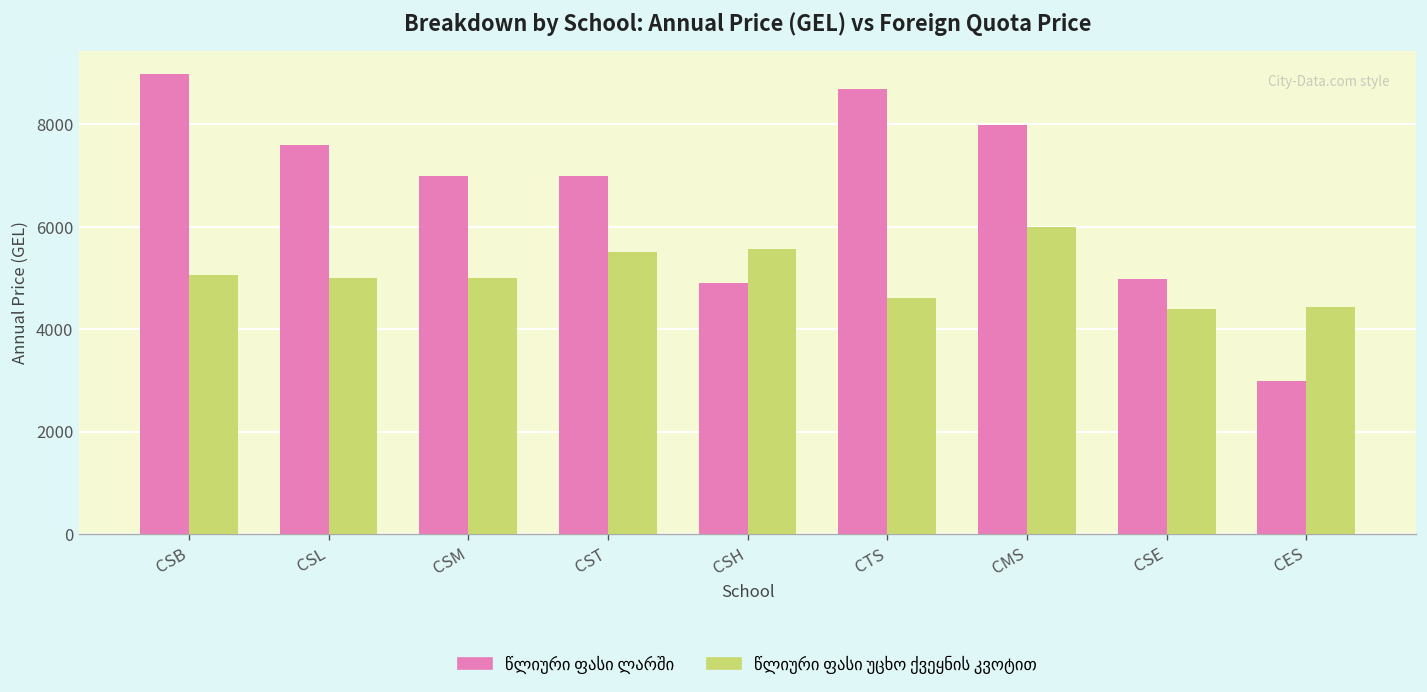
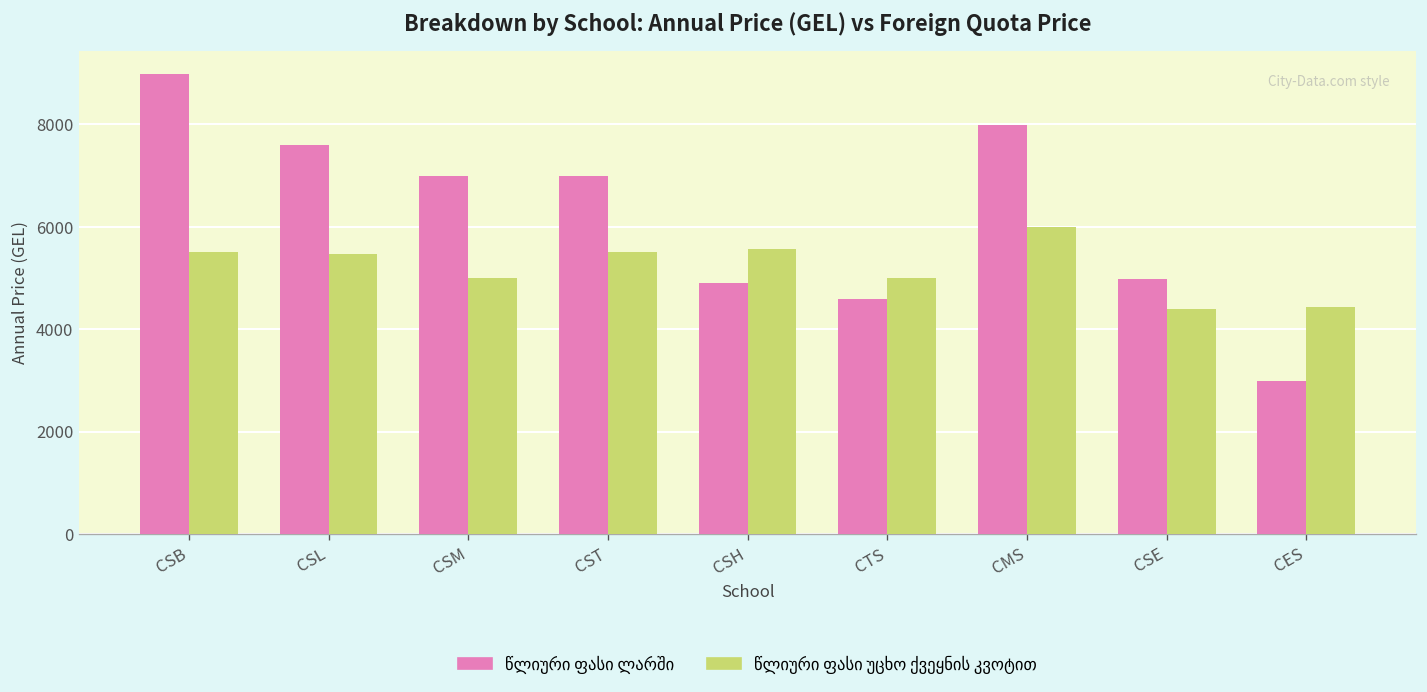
  {
    "წლიური ფასი ლარში": {
      "CSB": 9000,
      "CSL": 7600,
      "CSM": 7000,
      "CST": 7000,
      "CSH": 4900,
-     "CTS": 8700,
+     "CTS": 4600,
      "CMS": 8000,
      "CSE": 5000,
      "CES": 3000
    },
    "წლიური ფასი უცხო ქვეყნის კვოტით": {
-     "CSB": 5100,
-     "CSL": 5000,
+     "CSB": 5500,
+     "CSL": 5500,
      "CSM": 5000,
      "CST": 5500,
      "CSH": 5600,
-     "CTS": 4600,
+     "CTS": 5000,
      "CMS": 6000,
      "CSE": 4400,
      "CES": 4400
    }
  }
